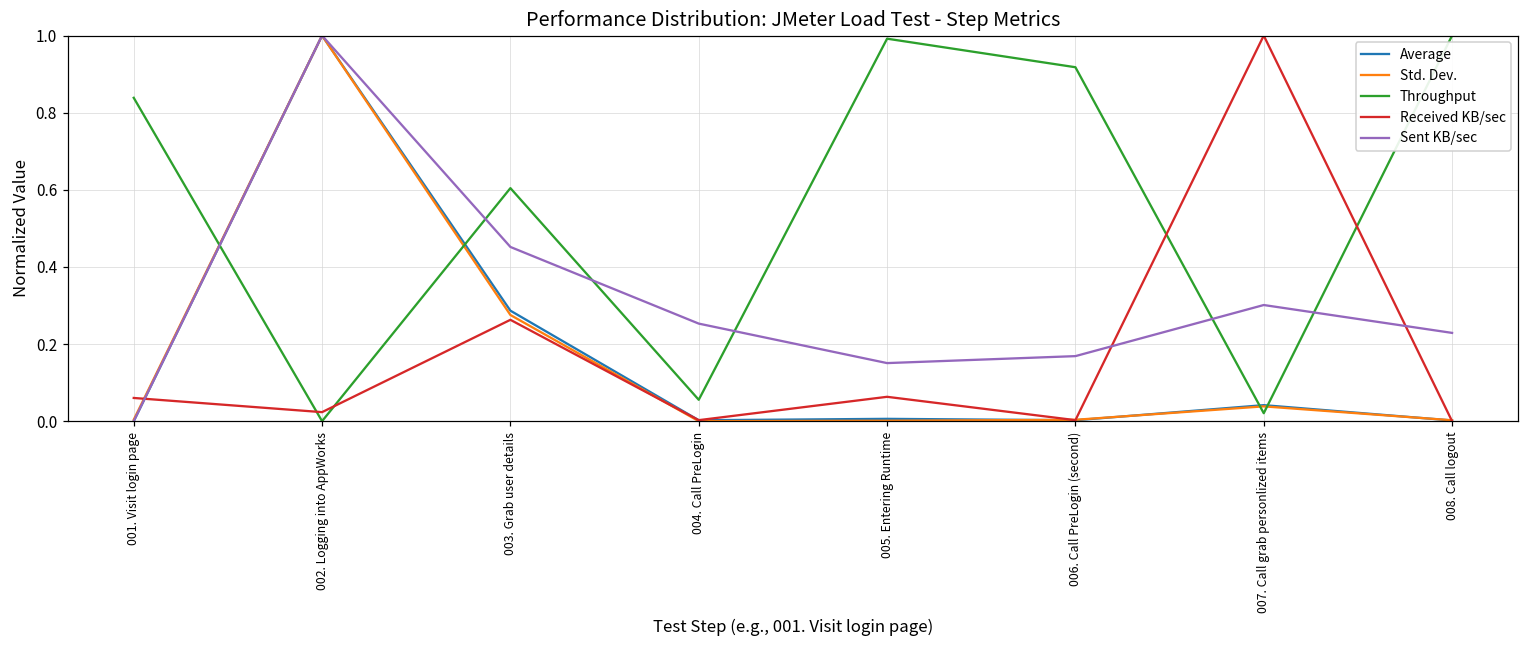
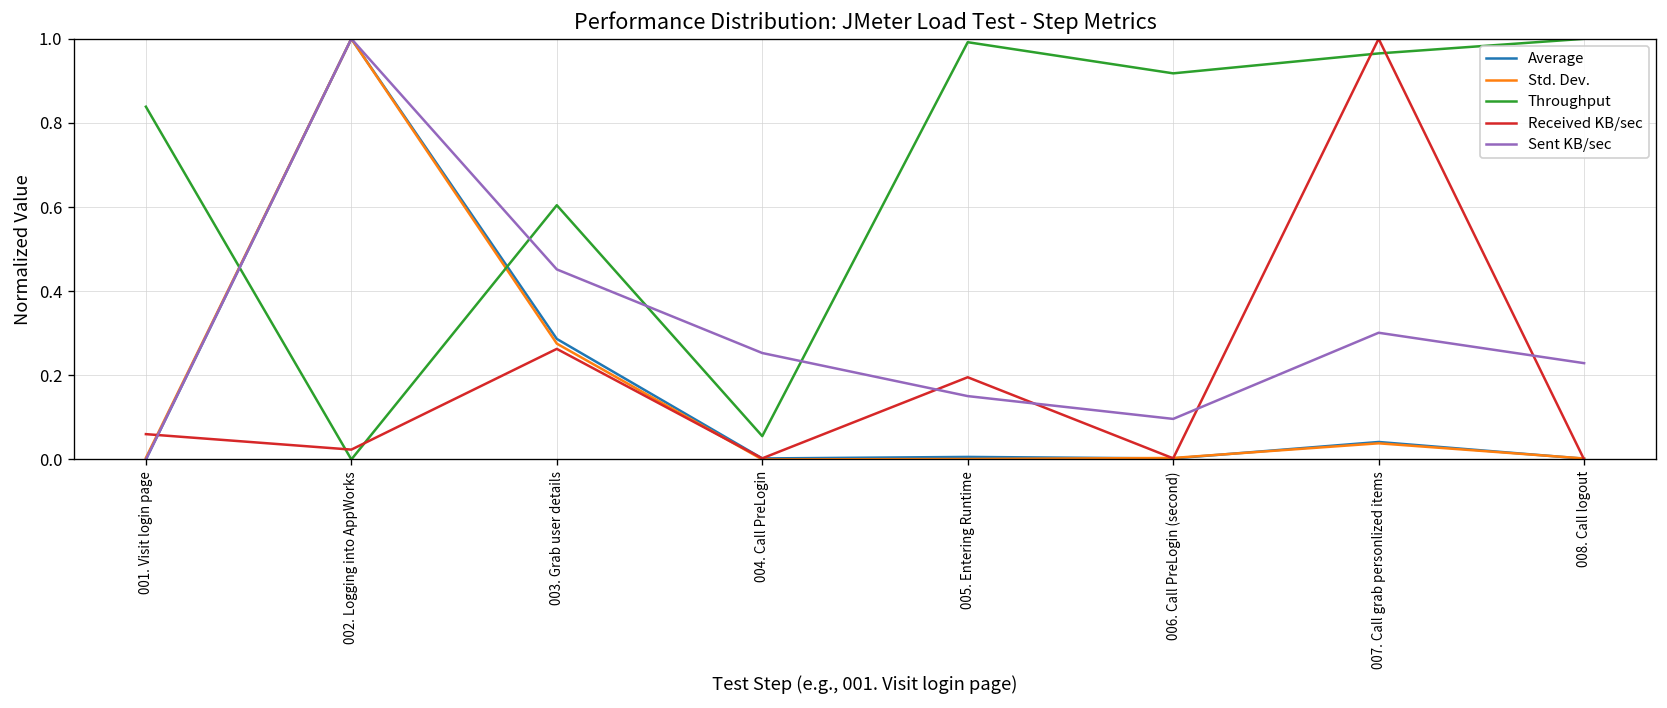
  {
    "Average": {
      "003. Grab user details": 0.29
    },
    "Std. Dev.": {
      "003. Grab user details": 0.28
    },
    "Throughput": {
      "001. Visit login page": 0.84,
      "002. Logging into AppWorks": 0.00,
      "003. Grab user details": 0.60,
      "004. Call PreLogin": 0.06,
      "005. Entering Runtime": 0.99,
      "006. Call PreLogin (second)": 0.92,
-     "007. Call grab personlized items": 0.02,
+     "007. Call grab personlized items": 0.97,
      "008. Call logout": 1.00
    },
    "Received KB/sec": {
      "001. Visit login page": 0.06,
      "002. Logging into AppWorks": 0.02,
      "003. Grab user details": 0.26,
-     "005. Entering Runtime": 0.06,
+     "005. Entering Runtime": 0.20,
      "007. Call grab personlized items": 1.00
    },
    "Sent KB/sec": {
      "003. Grab user details": 0.45,
      "004. Call PreLogin": 0.25,
      "005. Entering Runtime": 0.15,
-     "006. Call PreLogin (second)": 0.17,
+     "006. Call PreLogin (second)": 0.10,
      "007. Call grab personlized items": 0.30,
      "008. Call logout": 0.23
    }
  }
